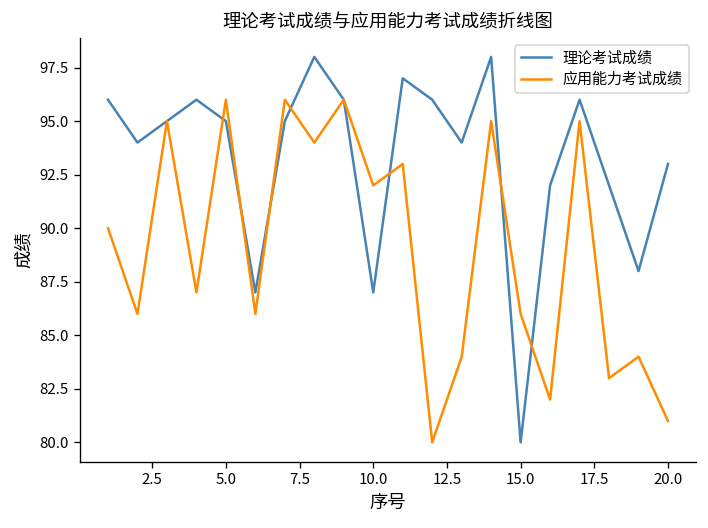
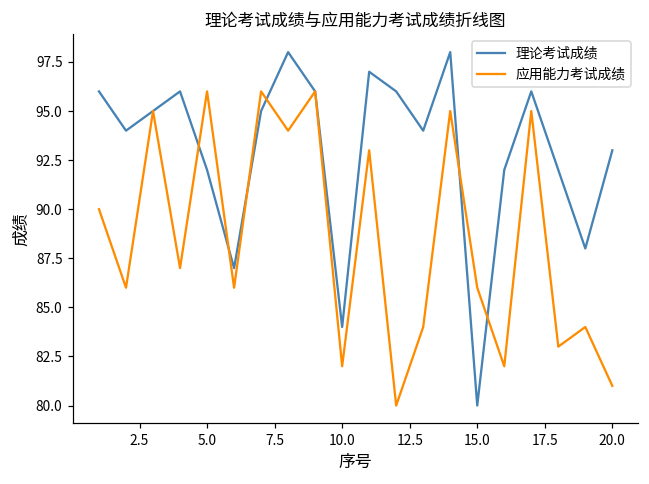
  {
    "理论考试成绩": {
-     "5.0": 95,
-     "10.0": 87,
+     "5.0": 92,
+     "10.0": 84,
      "15.0": 80,
      "20.0": 93
    },
    "应用能力考试成绩": {
      "5.0": 96,
-     "10.0": 92,
+     "10.0": 82,
      "15.0": 86,
      "20.0": 81
    }
  }
